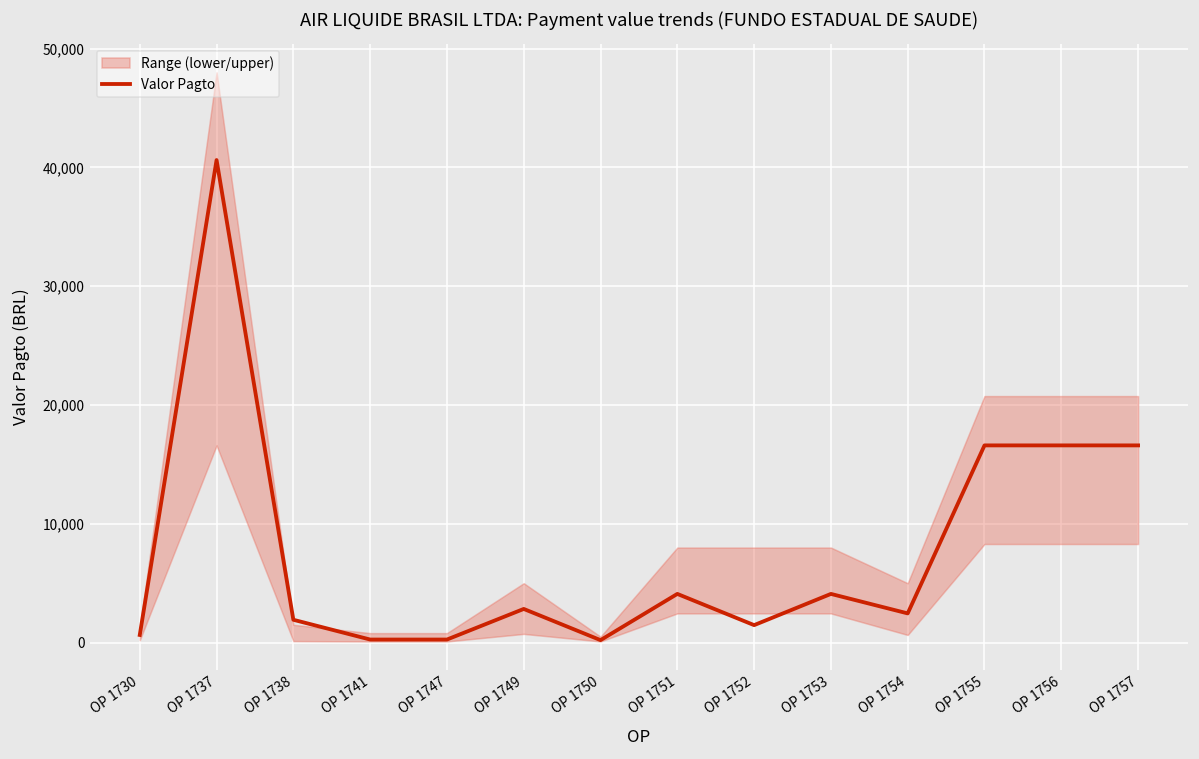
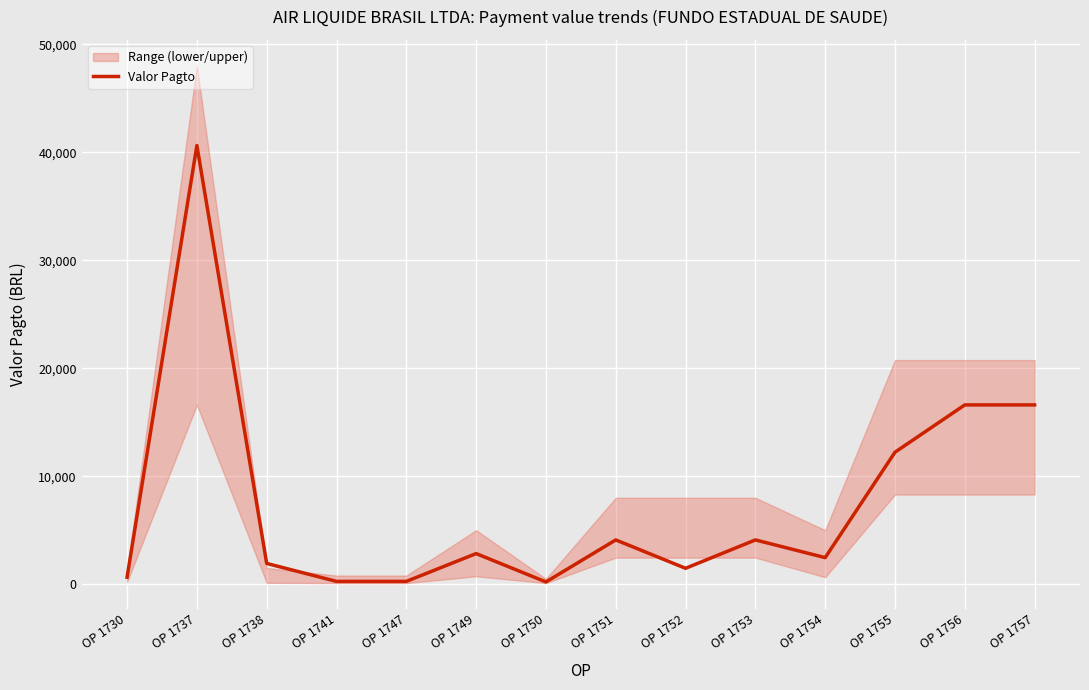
  {
    "Valor Pagto": {
      "OP 1730": "600",
      "OP 1737": "40,600",
      "OP 1738": "1,900",
      "OP 1741": "300",
      "OP 1747": "300",
      "OP 1749": "2,800",
      "OP 1750": "200",
      "OP 1751": "4,100",
      "OP 1752": "1,500",
      "OP 1753": "4,100",
      "OP 1754": "2,500",
-     "OP 1755": "16,600",
+     "OP 1755": "12,200",
      "OP 1756": "16,600",
      "OP 1757": "16,600"
    }
  }
